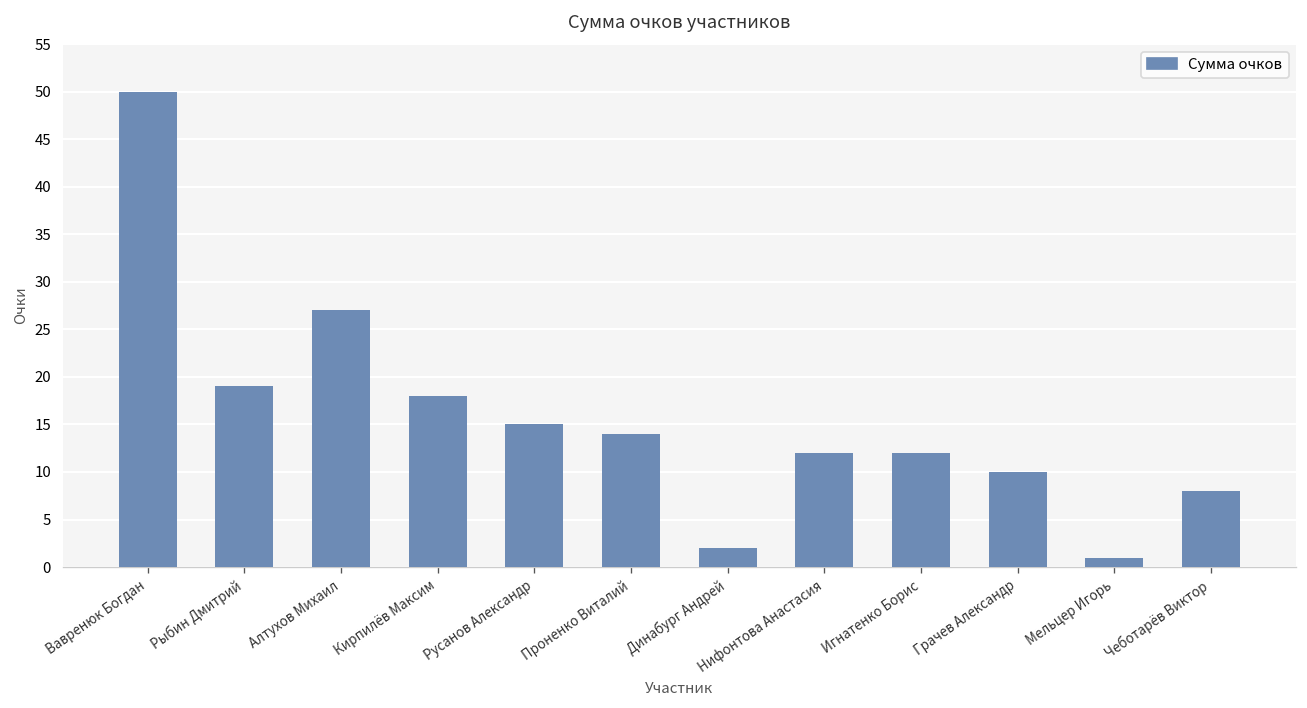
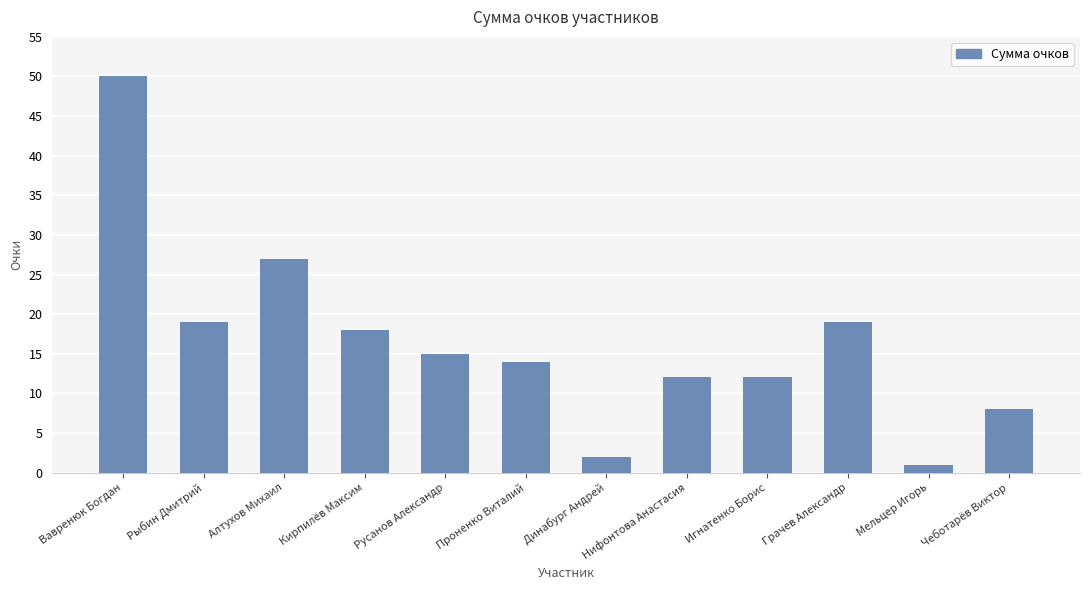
  {
    "Вавренюк Богдан": 50,
    "Рыбин Дмитрий": 19,
    "Алтухов Михаил": 27,
    "Кирпилёв Максим": 18,
    "Русанов Александр": 15,
    "Проненко Виталий": 14,
    "Динабург Андрей": 2,
    "Нифонтова Анастасия": 12,
    "Игнатенко Борис": 12,
-   "Грачев Александр": 10,
+   "Грачев Александр": 19,
    "Мельцер Игорь": 1,
    "Чеботарёв Виктор": 8
  }
